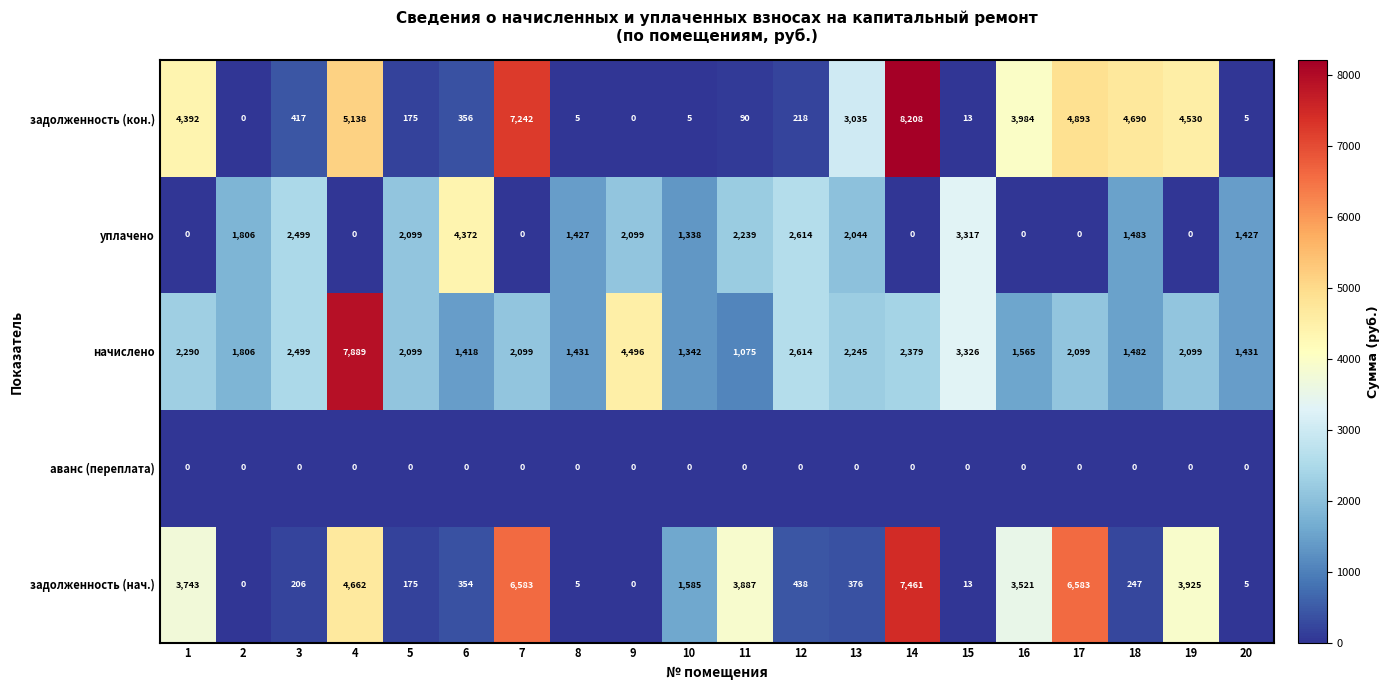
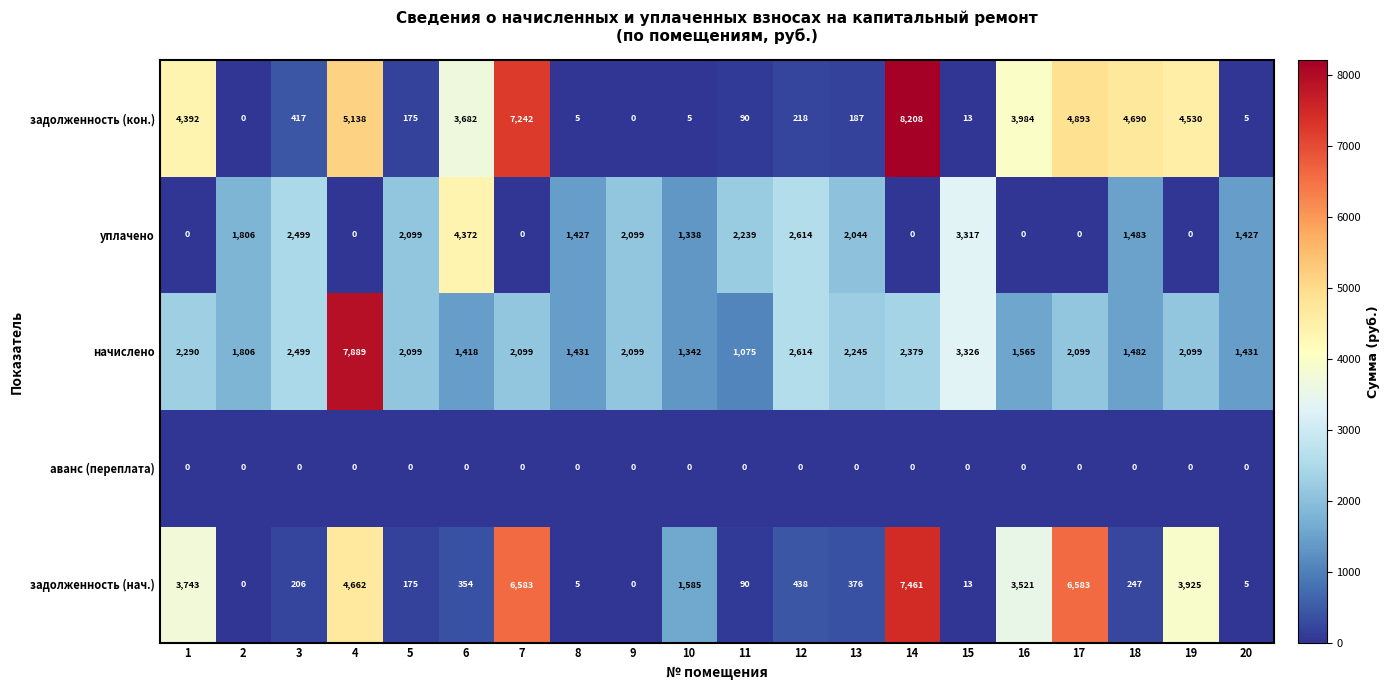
  {
    "задолженность (кон.)": {
      "1": "4,392",
      "2": "0",
      "3": "417",
      "4": "5,138",
      "5": "175",
-     "6": "356",
+     "6": "3,682",
      "7": "7,242",
      "8": "5",
      "9": "0",
      "10": "5",
      "11": "90",
      "12": "218",
-     "13": "3,035",
+     "13": "187",
      "14": "8,208",
      "15": "13",
      "16": "3,984",
      "17": "4,893",
      "18": "4,690",
      "19": "4,530",
      "20": "5"
    },
    "уплачено": {
      "1": "0",
      "2": "1,806",
      "3": "2,499",
      "4": "0",
      "5": "2,099",
      "6": "4,372",
      "7": "0",
      "8": "1,427",
      "9": "2,099",
      "10": "1,338",
      "11": "2,239",
      "12": "2,614",
      "13": "2,044",
      "14": "0",
      "15": "3,317",
      "16": "0",
      "17": "0",
      "18": "1,483",
      "19": "0",
      "20": "1,427"
    },
    "начислено": {
      "1": "2,290",
      "2": "1,806",
      "3": "2,499",
      "4": "7,889",
      "5": "2,099",
      "6": "1,418",
      "7": "2,099",
      "8": "1,431",
-     "9": "4,496",
+     "9": "2,099",
      "10": "1,342",
      "11": "1,075",
      "12": "2,614",
      "13": "2,245",
      "14": "2,379",
      "15": "3,326",
      "16": "1,565",
      "17": "2,099",
      "18": "1,482",
      "19": "2,099",
      "20": "1,431"
    },
    "аванс (переплата)": {
      "1": "0",
      "2": "0",
      "3": "0",
      "4": "0",
      "5": "0",
      "6": "0",
      "7": "0",
      "8": "0",
      "9": "0",
      "10": "0",
      "11": "0",
      "12": "0",
      "13": "0",
      "14": "0",
      "15": "0",
      "16": "0",
      "17": "0",
      "18": "0",
      "19": "0",
      "20": "0"
    },
    "задолженность (нач.)": {
      "1": "3,743",
      "2": "0",
      "3": "206",
      "4": "4,662",
      "5": "175",
      "6": "354",
      "7": "6,583",
      "8": "5",
      "9": "0",
      "10": "1,585",
-     "11": "3,887",
+     "11": "90",
      "12": "438",
      "13": "376",
      "14": "7,461",
      "15": "13",
      "16": "3,521",
      "17": "6,583",
      "18": "247",
      "19": "3,925",
      "20": "5"
    }
  }
